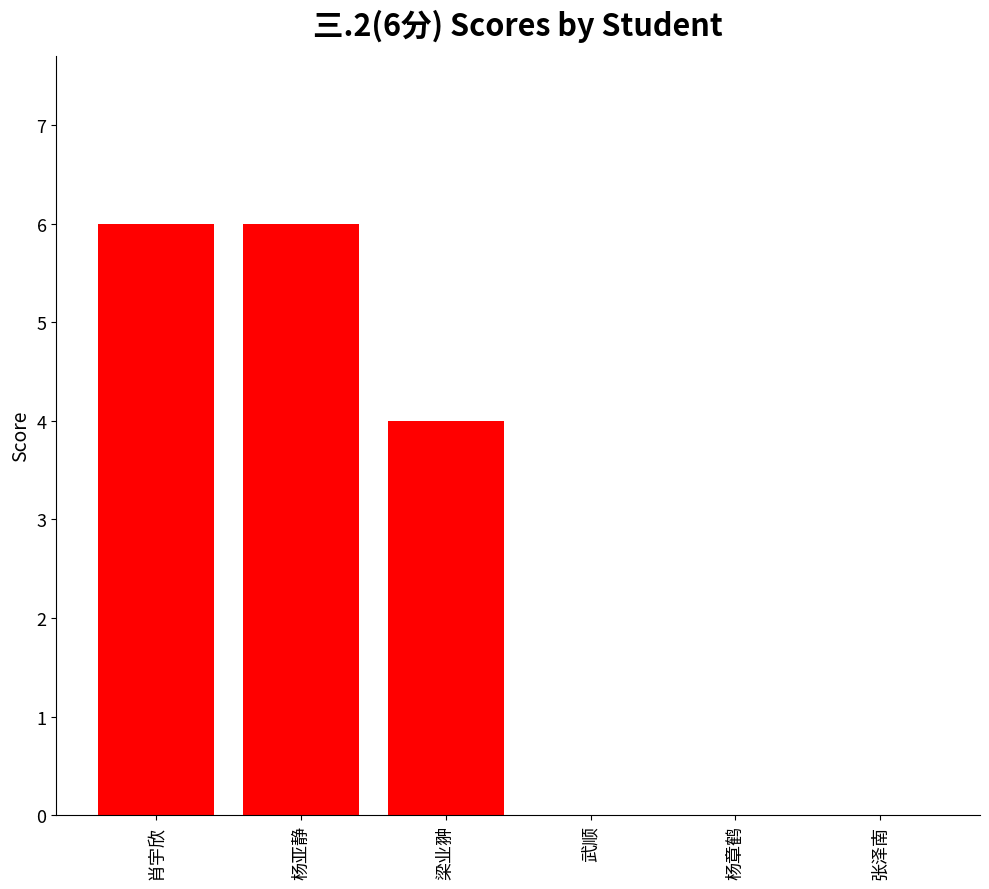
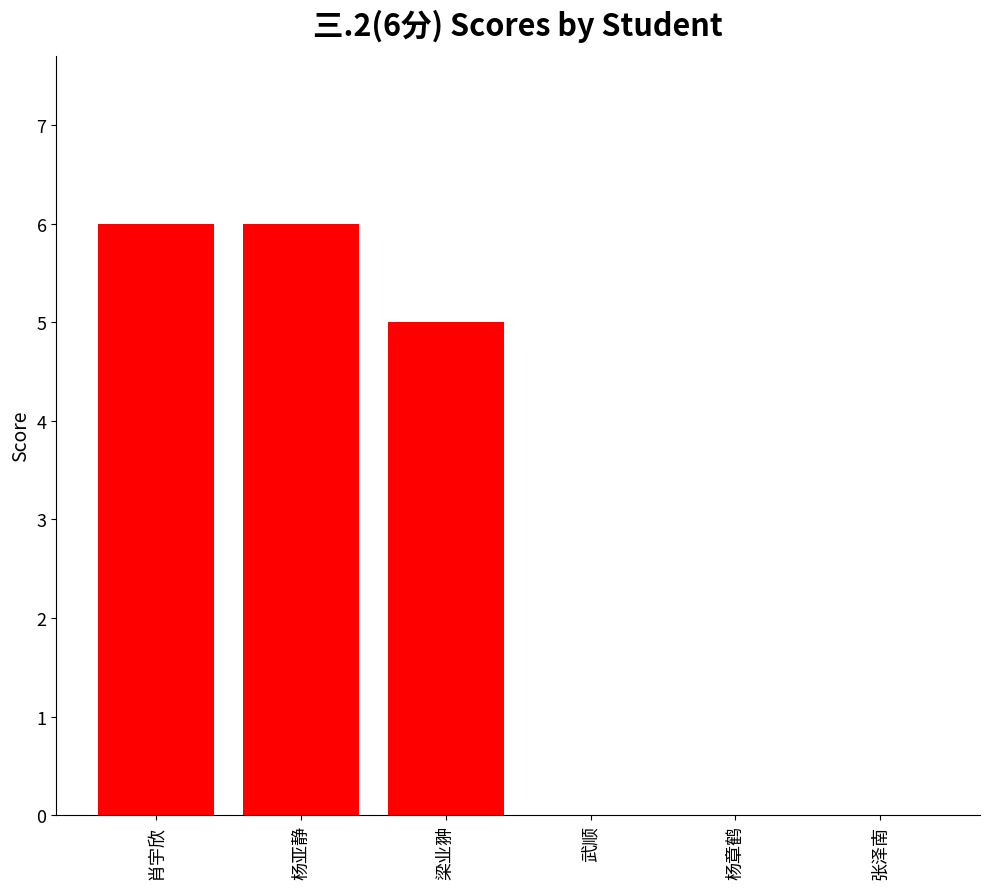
  {
    "肖宇欣": 6,
    "杨亚静": 6,
-   "梁业翀": 4,
+   "梁业翀": 5,
    "武顺": 0,
    "杨章鹤": 0,
    "张泽南": 0
  }
